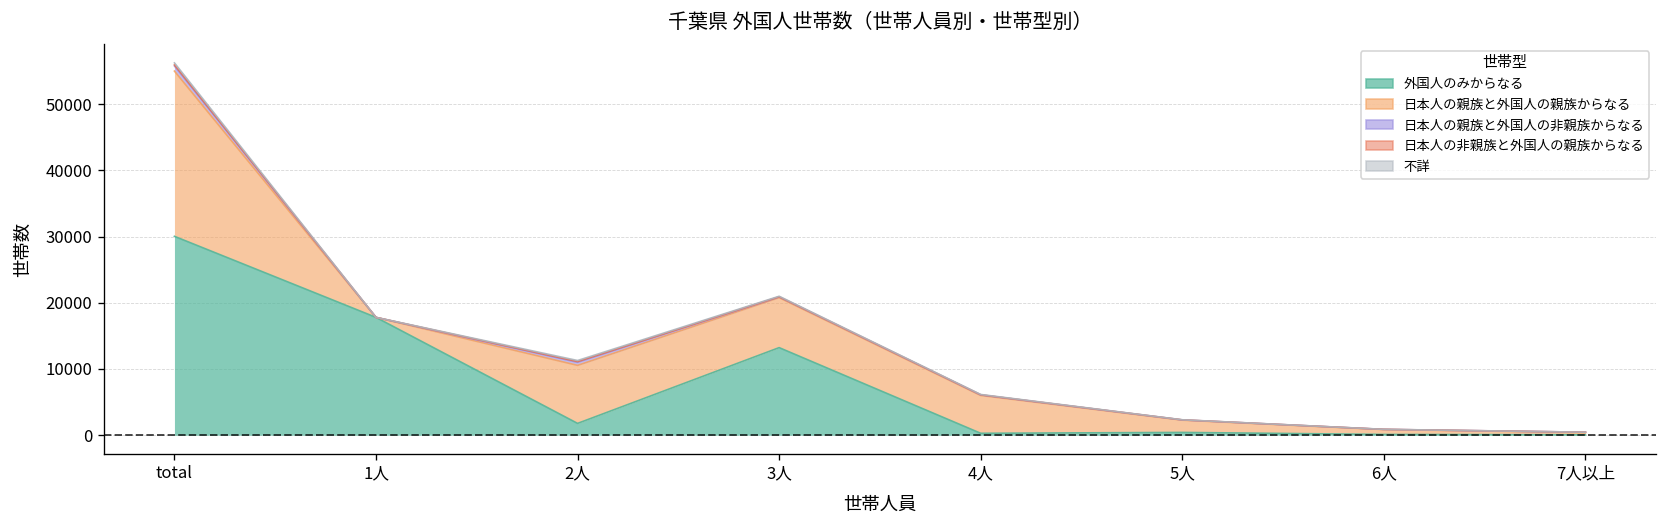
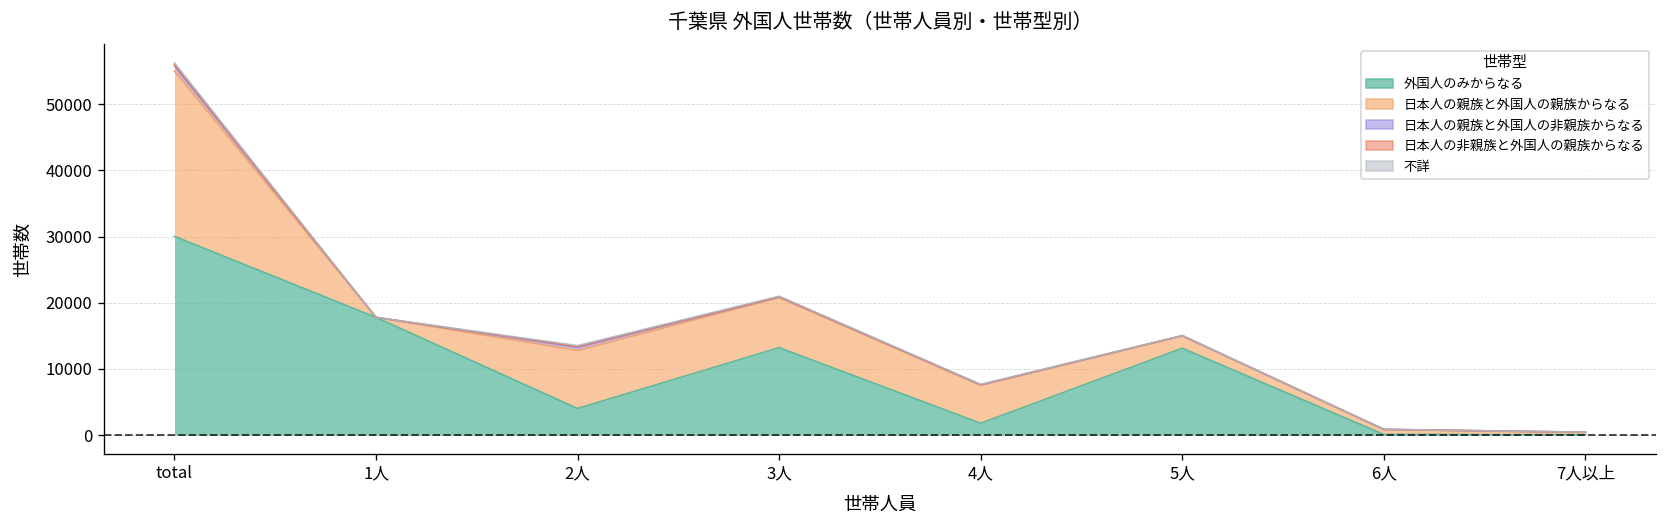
  {
    "外国人のみからなる": {
      "total": 30000,
-     "2人": 2000,
+     "2人": 4000,
      "3人": 13000,
-     "4人": 0,
-     "5人": 0,
+     "4人": 2000,
+     "5人": 13000,
      "6人": 0
    }
  }
